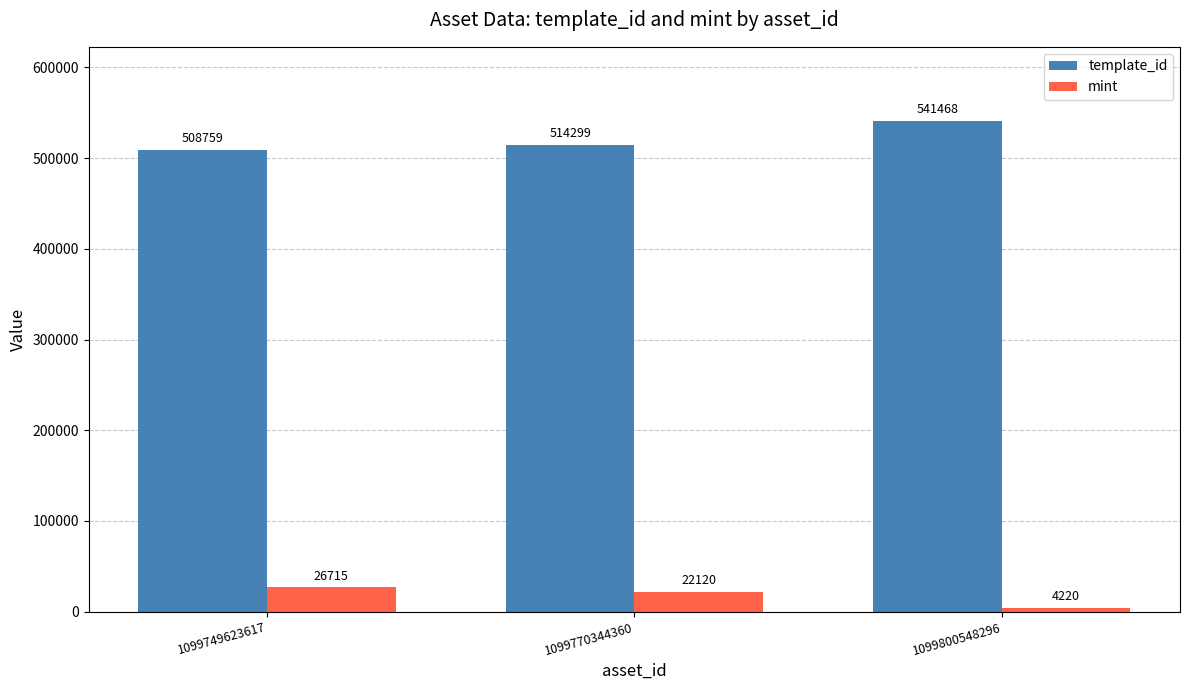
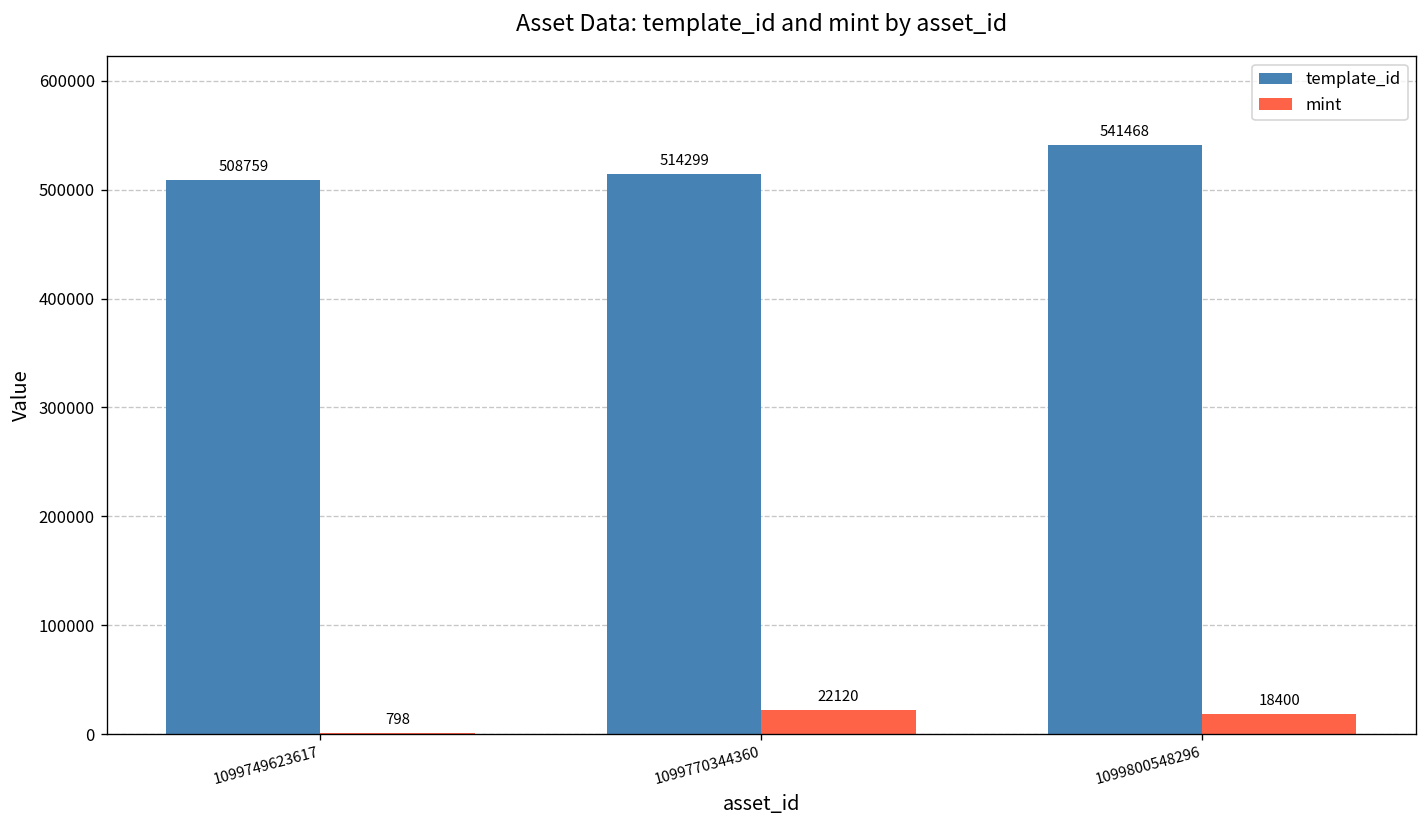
  {
    "template_id": {
      "1099749623617": 508759,
      "1099770344360": 514299,
      "1099800548296": 541468
    },
    "mint": {
-     "1099749623617": 26715,
+     "1099749623617": 798,
      "1099770344360": 22120,
-     "1099800548296": 4220
+     "1099800548296": 18400
    }
  }
